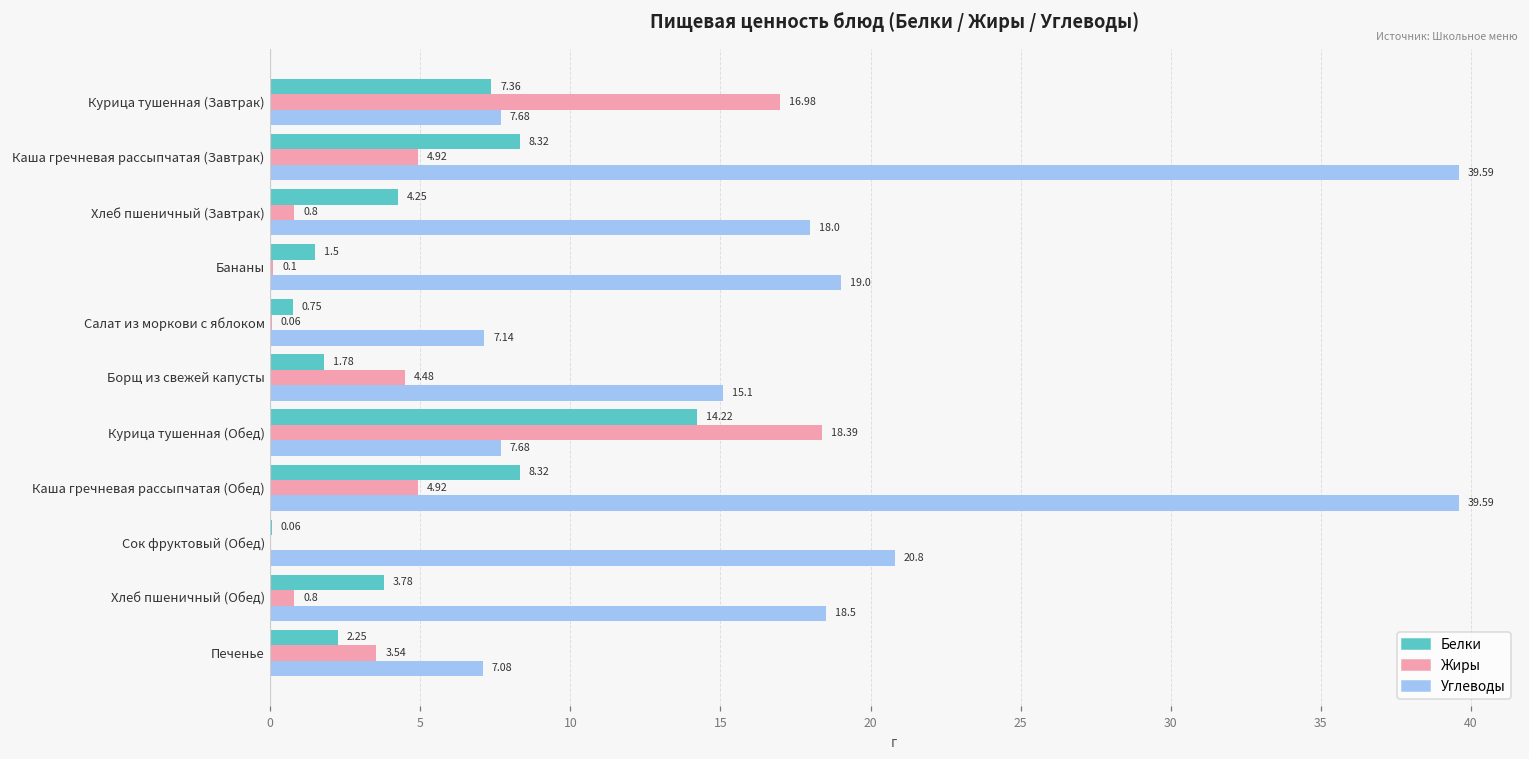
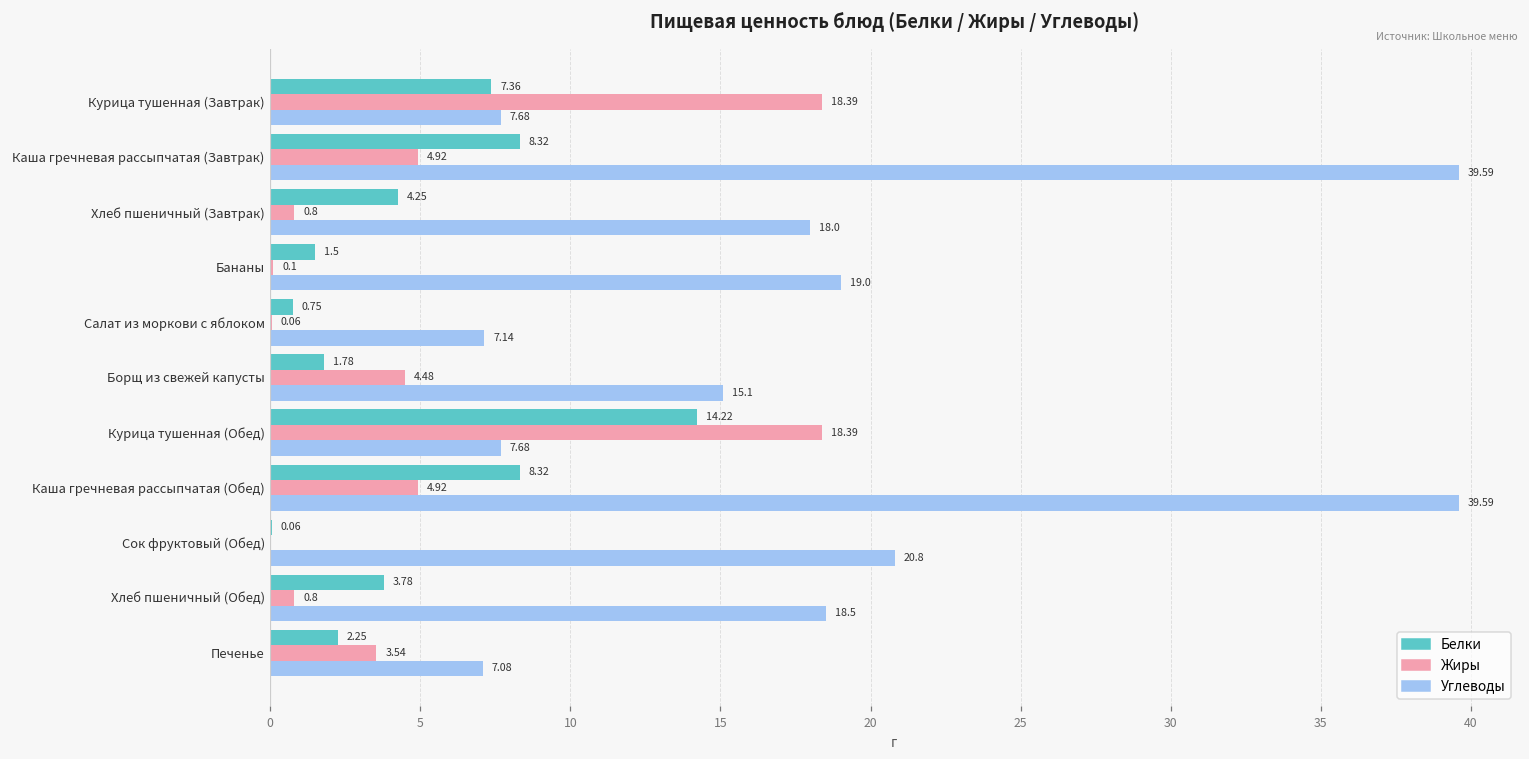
  {
    "Углеводы": {
      "Курица тушенная (Завтрак)": 7.68,
      "Каша гречневая рассыпчатая (Завтрак)": 39.59,
      "Хлеб пшеничный (Завтрак)": 18.0,
      "Бананы": 19.0,
      "Салат из моркови с яблоком": 7.14,
      "Борщ из свежей капусты": 15.1,
      "Курица тушенная (Обед)": 7.68,
      "Каша гречневая рассыпчатая (Обед)": 39.59,
      "Сок фруктовый (Обед)": 20.8,
      "Хлеб пшеничный (Обед)": 18.5,
      "Печенье": 7.08
    },
    "Жиры": {
-     "Курица тушенная (Завтрак)": 16.98,
+     "Курица тушенная (Завтрак)": 18.39,
      "Каша гречневая рассыпчатая (Завтрак)": 4.92,
      "Хлеб пшеничный (Завтрак)": 0.8,
      "Бананы": 0.1,
      "Салат из моркови с яблоком": 0.06,
      "Борщ из свежей капусты": 4.48,
      "Курица тушенная (Обед)": 18.39,
      "Каша гречневая рассыпчатая (Обед)": 4.92,
      "Хлеб пшеничный (Обед)": 0.8,
      "Печенье": 3.54
    },
    "Белки": {
      "Курица тушенная (Завтрак)": 7.36,
      "Каша гречневая рассыпчатая (Завтрак)": 8.32,
      "Хлеб пшеничный (Завтрак)": 4.25,
      "Бананы": 1.5,
      "Салат из моркови с яблоком": 0.75,
      "Борщ из свежей капусты": 1.78,
      "Курица тушенная (Обед)": 14.22,
      "Каша гречневая рассыпчатая (Обед)": 8.32,
      "Сок фруктовый (Обед)": 0.06,
      "Хлеб пшеничный (Обед)": 3.78,
      "Печенье": 2.25
    }
  }
